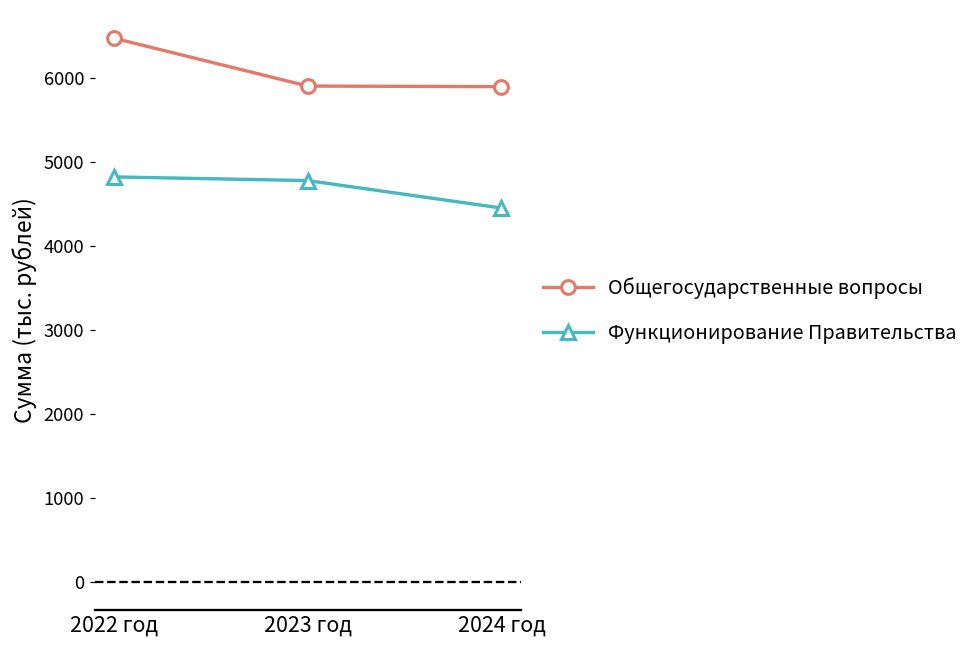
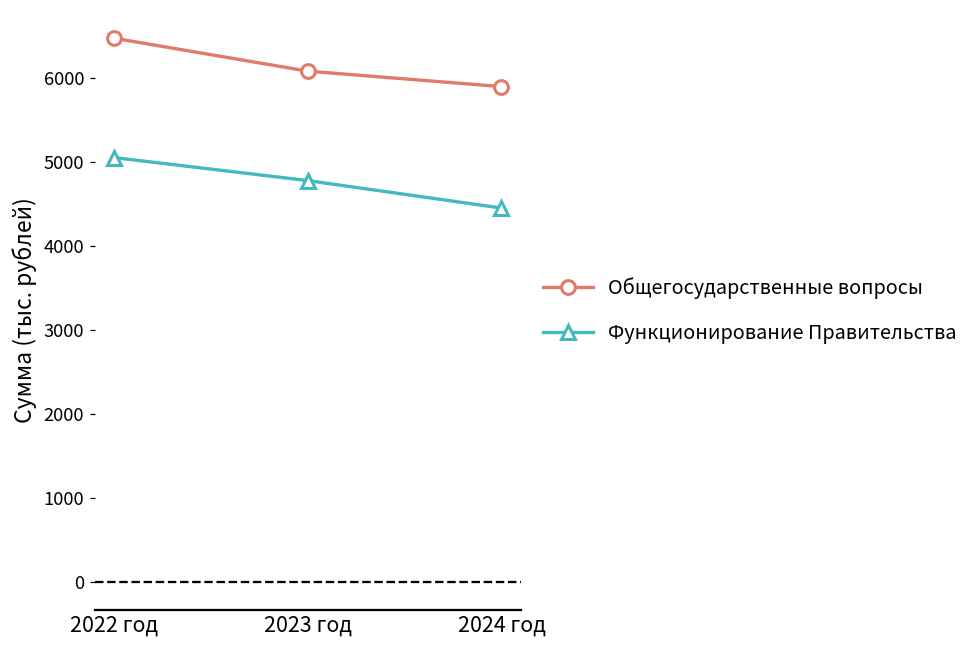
  {
    "Общегосударственные вопросы": {
      "2022 год": 6500,
-     "2023 год": 5900,
+     "2023 год": 6100,
      "2024 год": 5900
    },
    "Функционирование Правительства": {
-     "2022 год": 4800,
+     "2022 год": 5100,
      "2023 год": 4800,
      "2024 год": 4500
    }
  }
